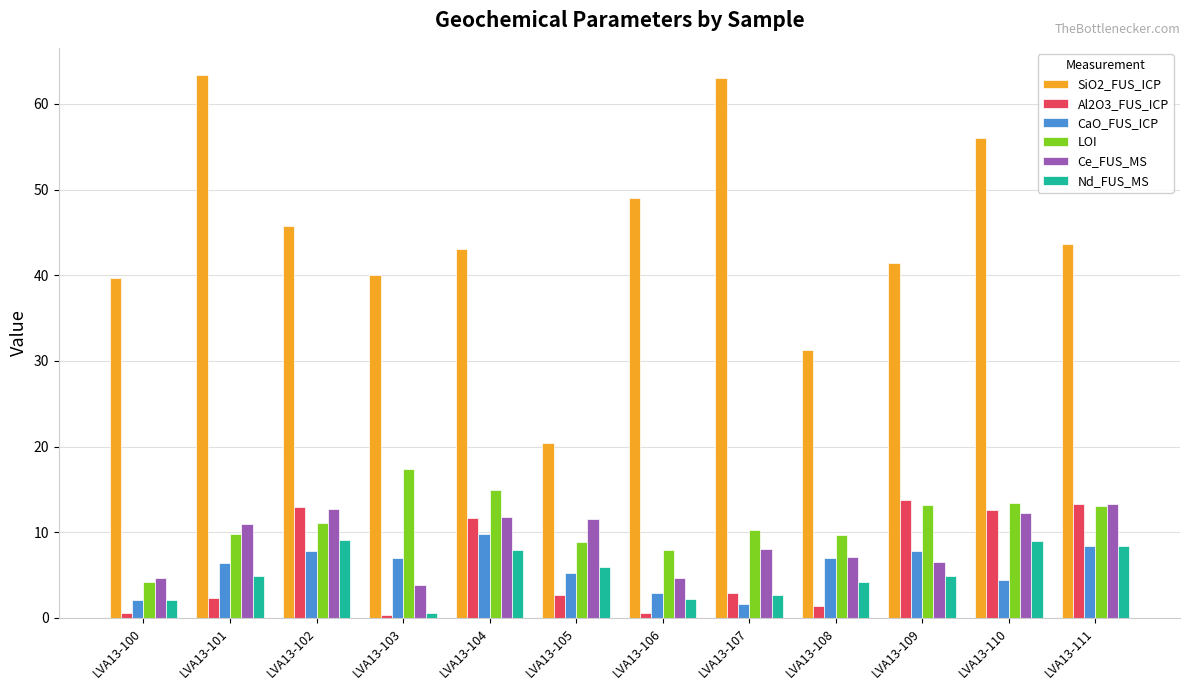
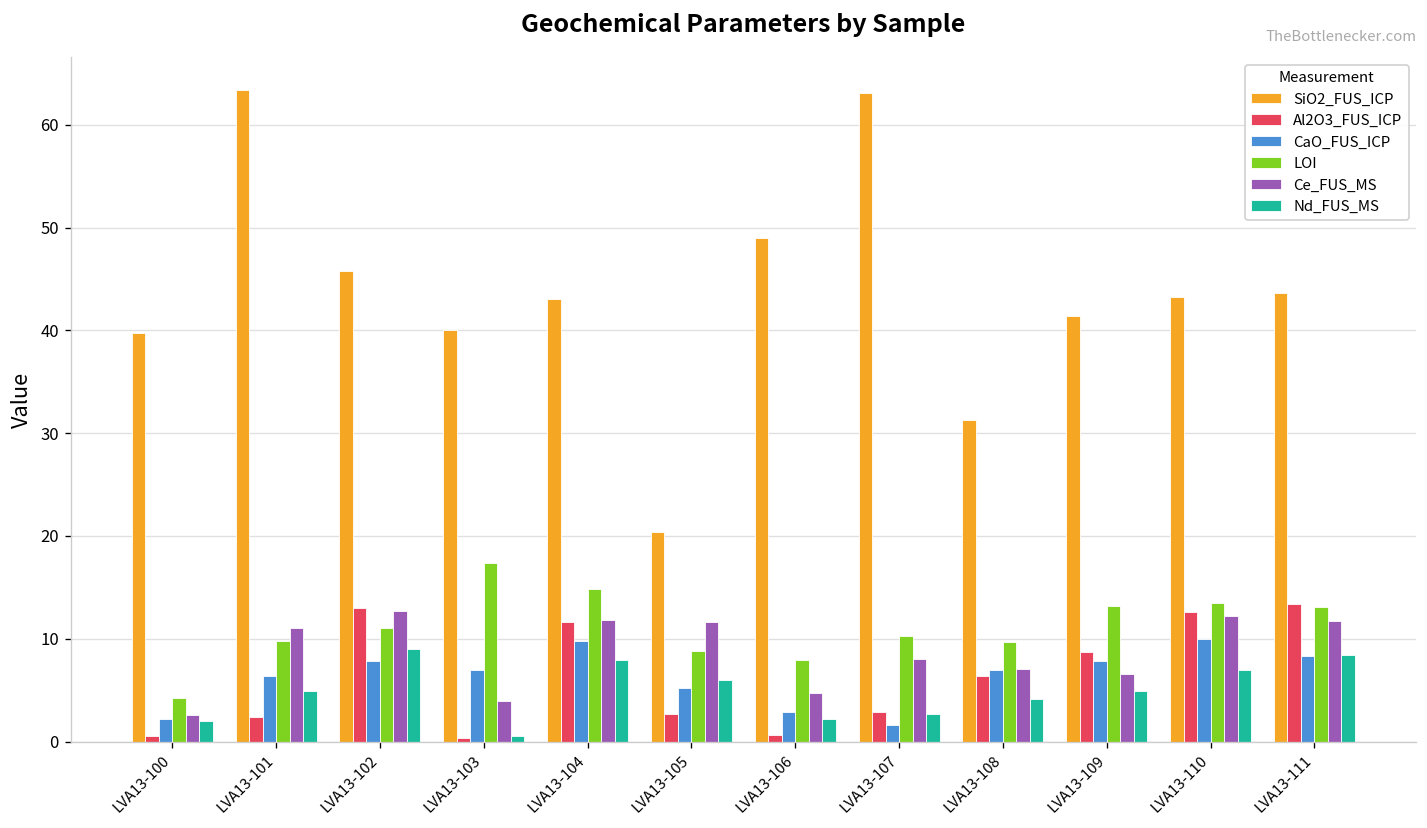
  {
    "SiO2_FUS_ICP": {
      "LVA13-100": 40,
      "LVA13-101": 63,
      "LVA13-102": 46,
      "LVA13-103": 40,
      "LVA13-104": 43,
      "LVA13-105": 20,
      "LVA13-106": 49,
      "LVA13-107": 63,
      "LVA13-108": 31,
      "LVA13-109": 41,
-     "LVA13-110": 56,
+     "LVA13-110": 43,
      "LVA13-111": 44
    },
    "Al2O3_FUS_ICP": {
      "LVA13-100": 1,
      "LVA13-101": 2,
      "LVA13-102": 13,
      "LVA13-103": 0,
      "LVA13-104": 12,
      "LVA13-105": 3,
      "LVA13-106": 1,
      "LVA13-107": 3,
-     "LVA13-108": 1,
-     "LVA13-109": 14,
+     "LVA13-108": 6,
+     "LVA13-109": 9,
      "LVA13-110": 13,
      "LVA13-111": 13
    },
    "CaO_FUS_ICP": {
      "LVA13-100": 2,
      "LVA13-101": 6,
      "LVA13-102": 8,
      "LVA13-103": 7,
      "LVA13-104": 10,
      "LVA13-105": 5,
      "LVA13-106": 3,
      "LVA13-107": 2,
      "LVA13-108": 7,
      "LVA13-109": 8,
-     "LVA13-110": 4,
+     "LVA13-110": 10,
      "LVA13-111": 8
    },
    "LOI": {
      "LVA13-100": 4,
      "LVA13-101": 10,
      "LVA13-102": 11,
      "LVA13-103": 17,
      "LVA13-104": 15,
      "LVA13-105": 9,
      "LVA13-106": 8,
      "LVA13-107": 10,
      "LVA13-108": 10,
      "LVA13-109": 13,
      "LVA13-110": 13,
      "LVA13-111": 13
    },
    "Ce_FUS_MS": {
-     "LVA13-100": 5,
+     "LVA13-100": 3,
      "LVA13-101": 11,
      "LVA13-102": 13,
      "LVA13-103": 4,
      "LVA13-104": 12,
      "LVA13-105": 12,
      "LVA13-106": 5,
      "LVA13-107": 8,
      "LVA13-108": 7,
      "LVA13-109": 7,
      "LVA13-110": 12,
-     "LVA13-111": 13
+     "LVA13-111": 12
    },
    "Nd_FUS_MS": {
      "LVA13-100": 2,
      "LVA13-101": 5,
      "LVA13-102": 9,
      "LVA13-103": 1,
      "LVA13-104": 8,
      "LVA13-105": 6,
      "LVA13-106": 2,
      "LVA13-107": 3,
      "LVA13-108": 4,
      "LVA13-109": 5,
-     "LVA13-110": 9,
+     "LVA13-110": 7,
      "LVA13-111": 8
    }
  }
